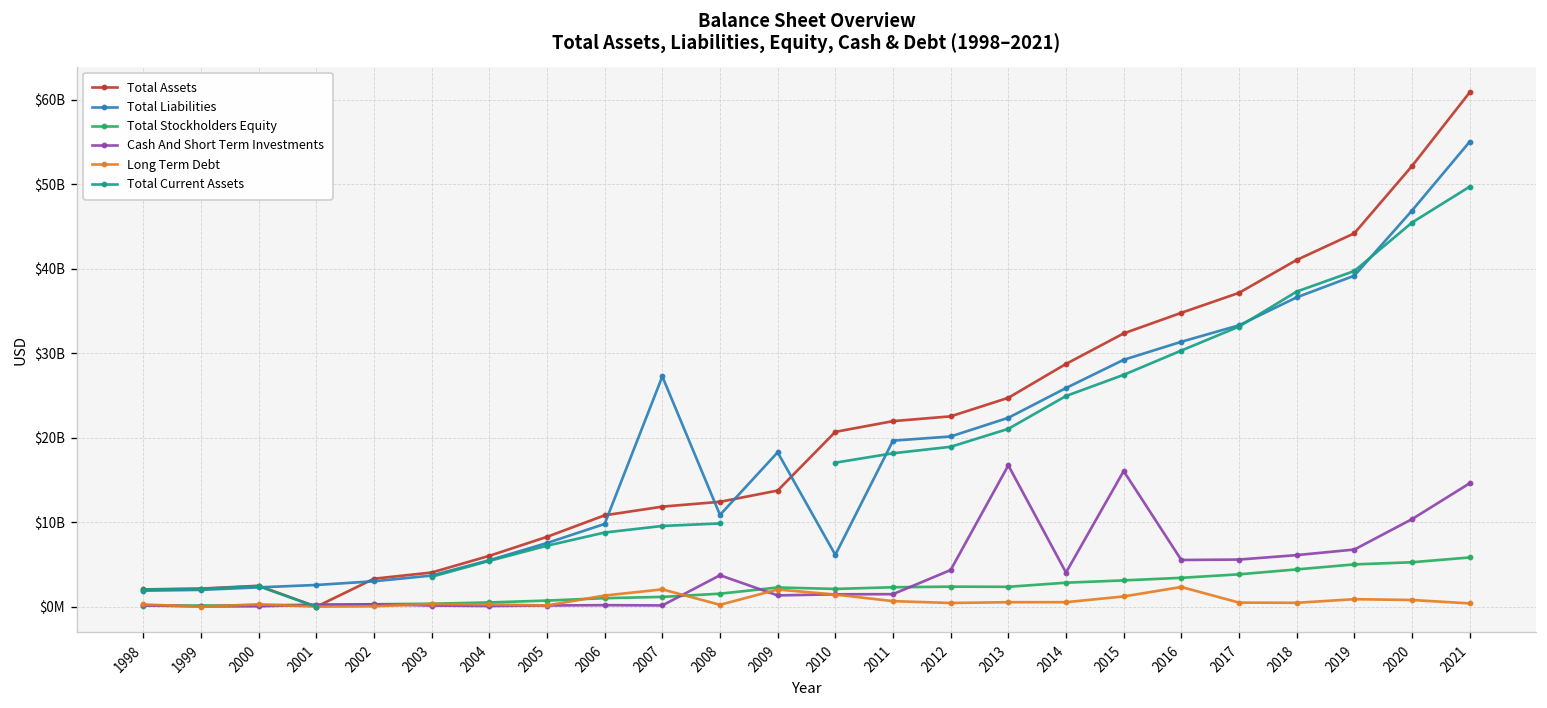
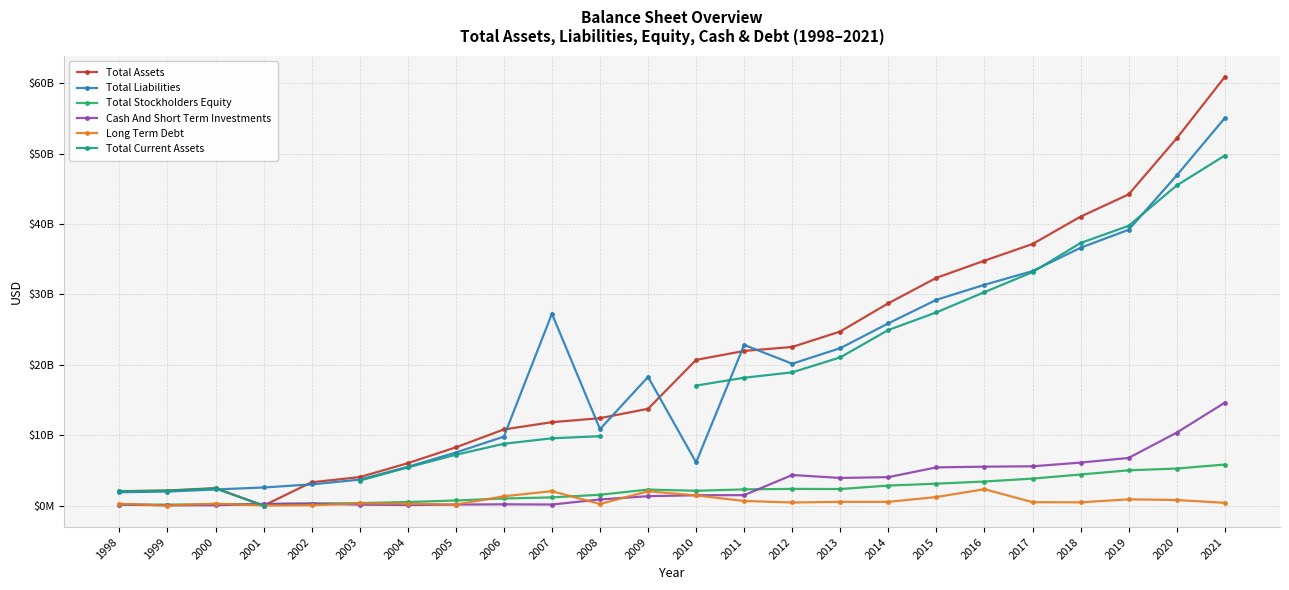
  {
    "Total Assets": {
      "2004": "$6000000000",
      "2005": "$8000000000",
      "2006": "$11000000000",
      "2007": "$12000000000",
      "2008": "$12000000000",
      "2009": "$14000000000",
      "2010": "$21000000000",
      "2011": "$22000000000",
      "2012": "$23000000000",
      "2013": "$25000000000",
      "2014": "$29000000000",
      "2015": "$32000000000",
      "2016": "$35000000000",
      "2017": "$37000000000",
      "2018": "$41000000000",
      "2019": "$44000000000",
      "2020": "$52000000000",
      "2021": "$61000000000"
    },
    "Total Liabilities": {
      "2001": "$3000000000",
      "2006": "$10000000000",
      "2007": "$27000000000",
      "2008": "$11000000000",
      "2009": "$18000000000",
      "2010": "$6000000000",
-     "2011": "$20000000000",
+     "2011": "$23000000000",
      "2012": "$20000000000",
      "2013": "$22000000000",
      "2014": "$26000000000",
      "2015": "$29000000000",
      "2016": "$31000000000",
      "2018": "$37000000000",
      "2019": "$39000000000",
      "2020": "$47000000000",
      "2021": "$55000000000"
    },
    "Cash And Short Term Investments": {
      "2006": "$0",
      "2007": "$0",
-     "2008": "$4000000000",
+     "2008": "$1000000000",
      "2009": "$1000000000",
      "2011": "$1000000000",
      "2012": "$4000000000",
-     "2013": "$17000000000",
+     "2013": "$4000000000",
      "2014": "$4000000000",
-     "2015": "$16000000000",
+     "2015": "$5000000000",
      "2016": "$6000000000",
      "2017": "$6000000000",
      "2018": "$6000000000",
      "2019": "$7000000000",
      "2020": "$10000000000",
      "2021": "$15000000000"
    },
    "Long Term Debt": {
      "2007": "$2000000000",
      "2008": "$0",
      "2011": "$1000000000",
      "2012": "$0",
      "2013": "$1000000000",
      "2014": "$1000000000",
      "2015": "$1000000000",
      "2016": "$2000000000",
      "2017": "$0",
      "2018": "$0",
      "2019": "$1000000000",
      "2020": "$1000000000",
      "2021": "$0"
    }
  }
